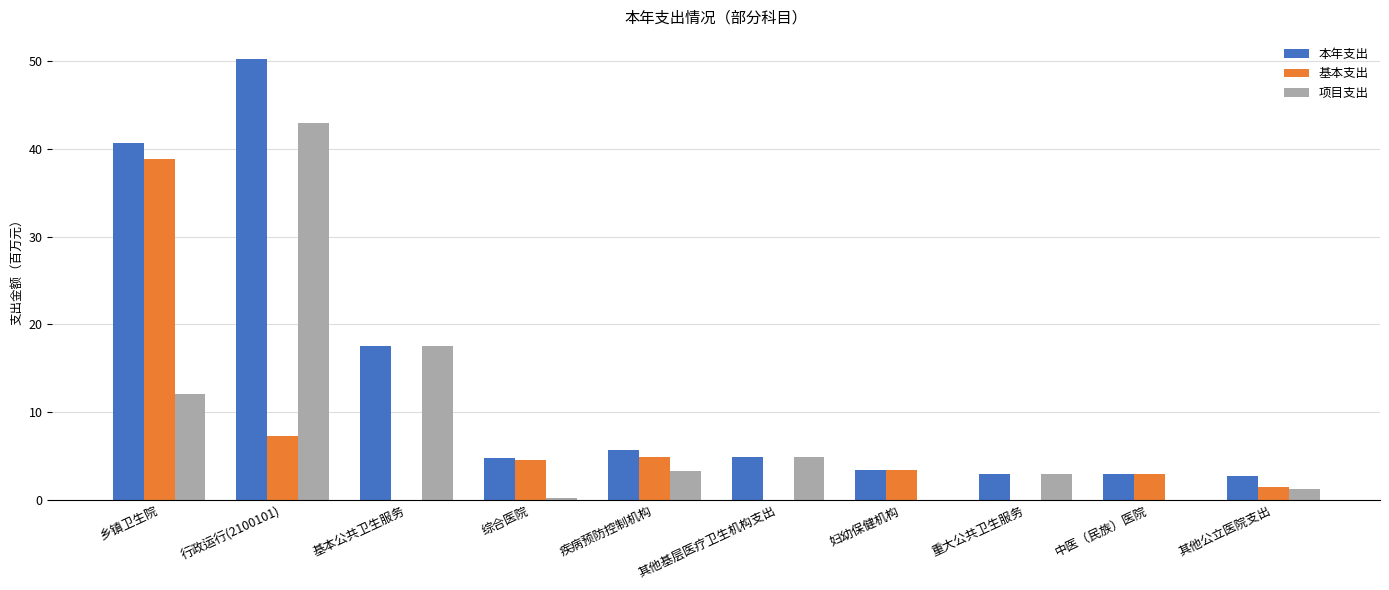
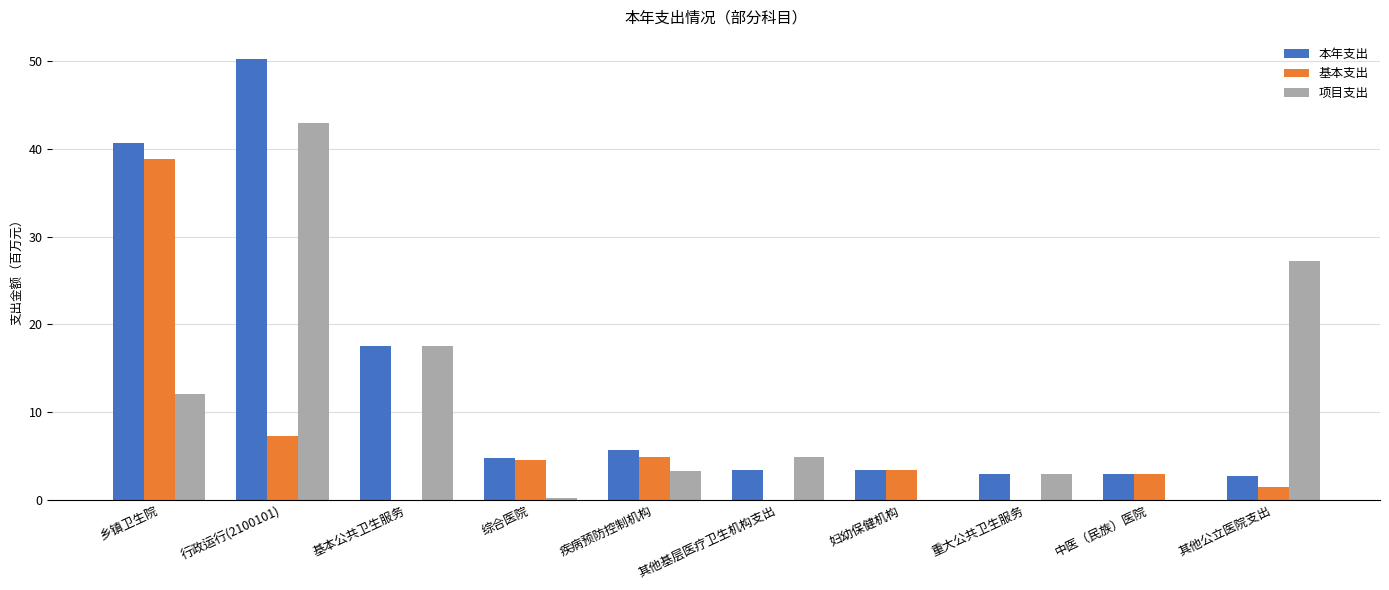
  {
    "本年支出": {
      "乡镇卫生院": 41,
      "行政运行(2100101)": 50,
      "基本公共卫生服务": 18,
      "综合医院": 5,
      "疾病预防控制机构": 6,
-     "其他基层医疗卫生机构支出": 5,
+     "其他基层医疗卫生机构支出": 3,
      "妇幼保健机构": 3,
      "重大公共卫生服务": 3,
      "中医（民族）医院": 3,
      "其他公立医院支出": 3
    },
    "基本支出": {
      "乡镇卫生院": 39,
      "行政运行(2100101)": 7,
      "综合医院": 5,
      "疾病预防控制机构": 5,
      "妇幼保健机构": 3,
      "重大公共卫生服务": 0,
      "中医（民族）医院": 3,
      "其他公立医院支出": 1
    },
    "项目支出": {
      "乡镇卫生院": 12,
      "行政运行(2100101)": 43,
      "基本公共卫生服务": 18,
      "疾病预防控制机构": 3,
      "其他基层医疗卫生机构支出": 5,
      "妇幼保健机构": 0,
      "重大公共卫生服务": 3,
      "中医（民族）医院": 0,
-     "其他公立医院支出": 1
+     "其他公立医院支出": 27
    }
  }
